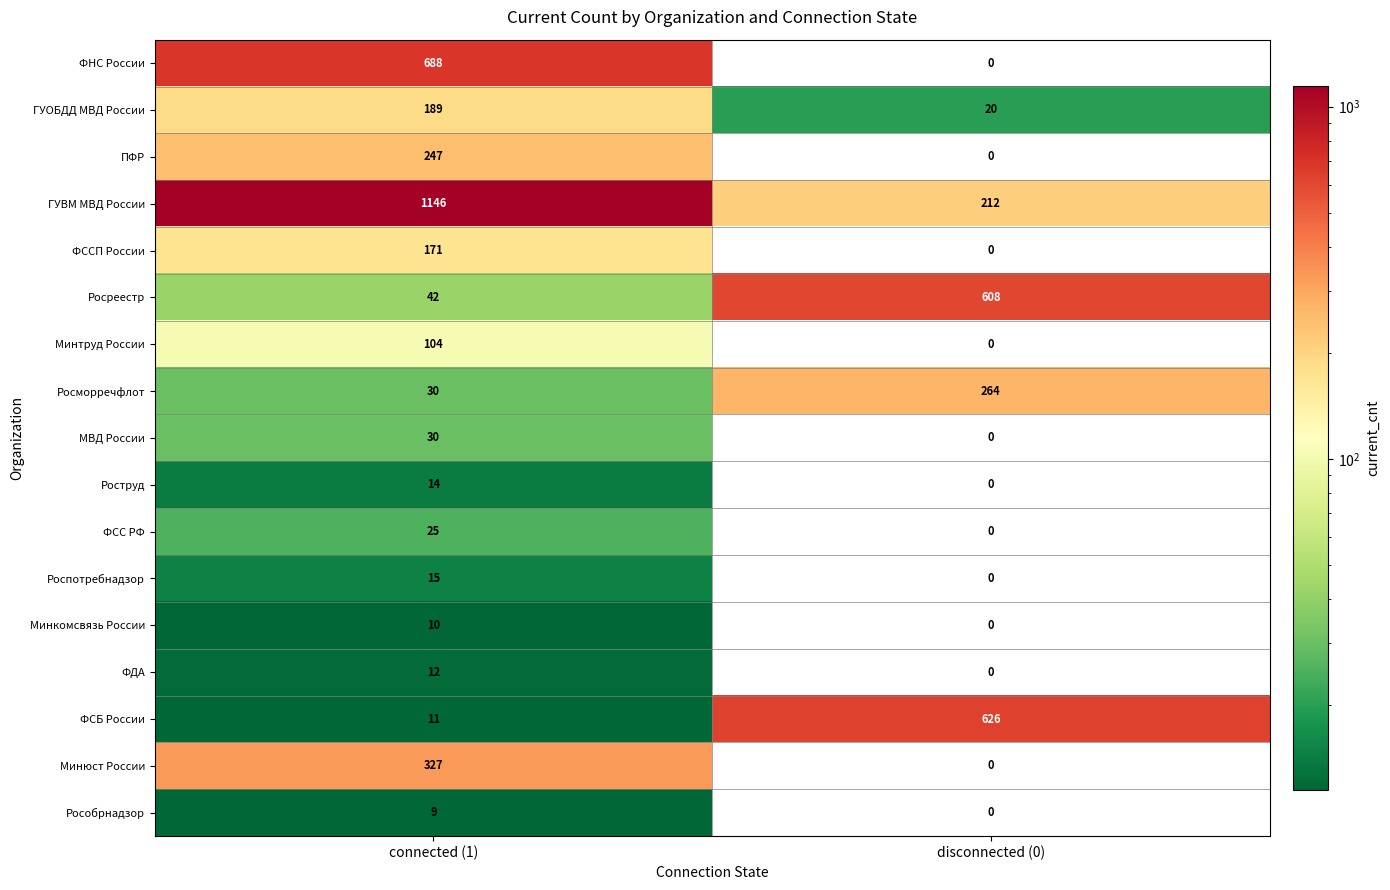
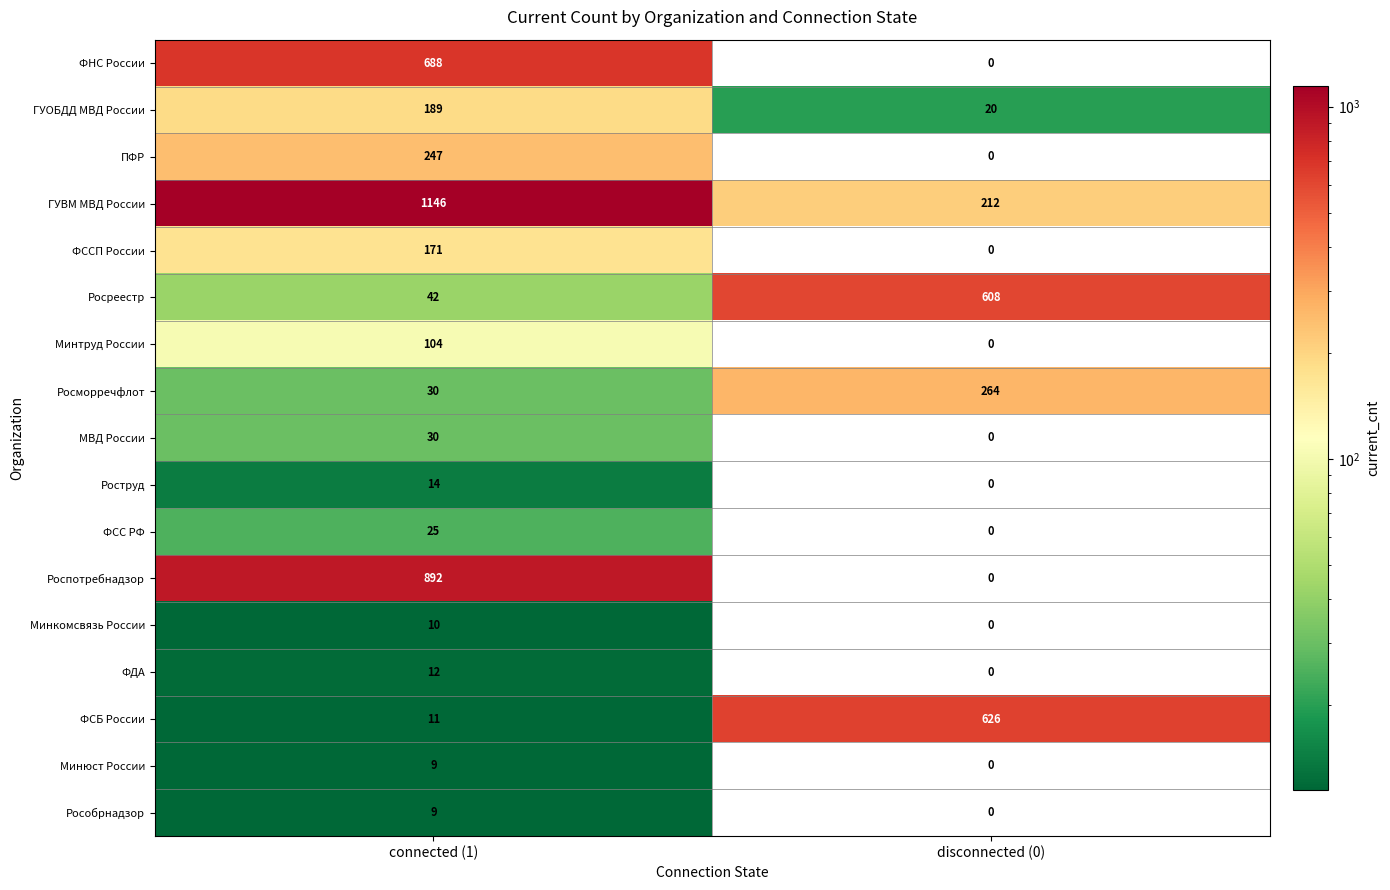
  {
    "ФНС России": {
      "connected (1)": 688,
      "disconnected (0)": 0
    },
    "ГУОБДД МВД России": {
      "connected (1)": 189,
      "disconnected (0)": 20
    },
    "ПФР": {
      "connected (1)": 247,
      "disconnected (0)": 0
    },
    "ГУВМ МВД России": {
      "connected (1)": 1146,
      "disconnected (0)": 212
    },
    "ФССП России": {
      "connected (1)": 171,
      "disconnected (0)": 0
    },
    "Росреестр": {
      "connected (1)": 42,
      "disconnected (0)": 608
    },
    "Минтруд России": {
      "connected (1)": 104,
      "disconnected (0)": 0
    },
    "Росморречфлот": {
      "connected (1)": 30,
      "disconnected (0)": 264
    },
    "МВД России": {
      "connected (1)": 30,
      "disconnected (0)": 0
    },
    "Роструд": {
      "connected (1)": 14,
      "disconnected (0)": 0
    },
    "ФСС РФ": {
      "connected (1)": 25,
      "disconnected (0)": 0
    },
    "Роспотребнадзор": {
-     "connected (1)": 15,
+     "connected (1)": 892,
      "disconnected (0)": 0
    },
    "Минкомсвязь России": {
      "connected (1)": 10,
      "disconnected (0)": 0
    },
    "ФДА": {
      "connected (1)": 12,
      "disconnected (0)": 0
    },
    "ФСБ России": {
      "connected (1)": 11,
      "disconnected (0)": 626
    },
    "Минюст России": {
-     "connected (1)": 327,
+     "connected (1)": 9,
      "disconnected (0)": 0
    },
    "Рособрнадзор": {
      "connected (1)": 9,
      "disconnected (0)": 0
    }
  }
